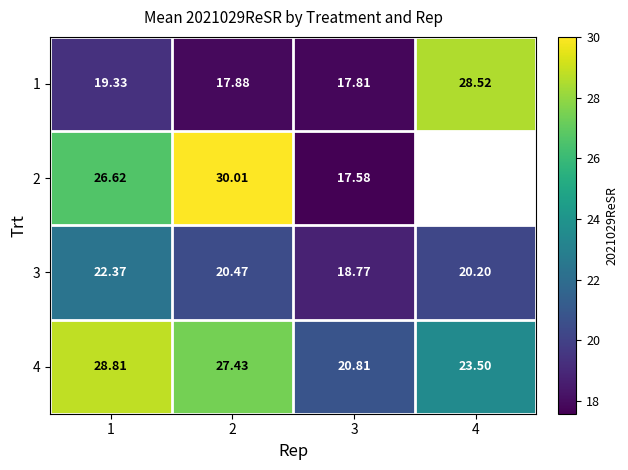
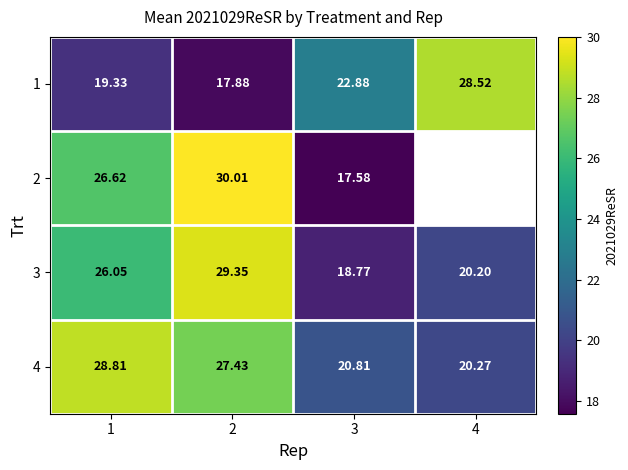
  {
    "1": {
      "1": 19.33,
      "2": 17.88,
-     "3": 17.81,
+     "3": 22.88,
      "4": 28.52
    },
    "2": {
      "1": 26.62,
      "2": 30.01,
      "3": 17.58
    },
    "3": {
-     "1": 22.37,
-     "2": 20.47,
+     "1": 26.05,
+     "2": 29.35,
      "3": 18.77,
      "4": 20.20
    },
    "4": {
      "1": 28.81,
      "2": 27.43,
      "3": 20.81,
-     "4": 23.50
+     "4": 20.27
    }
  }
